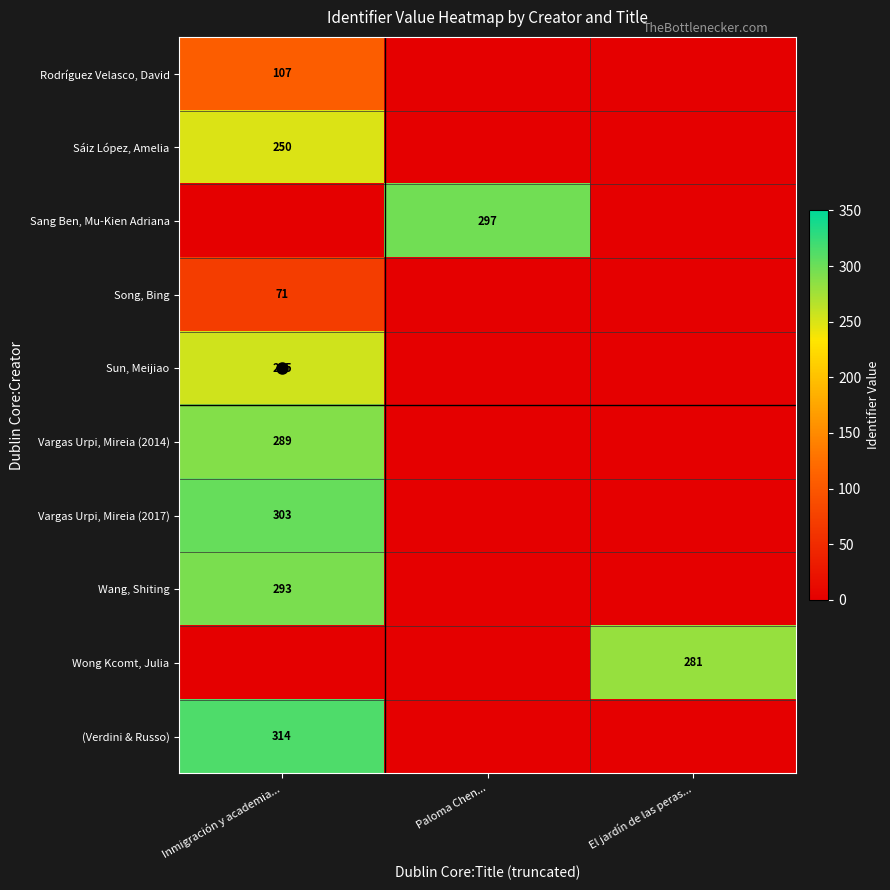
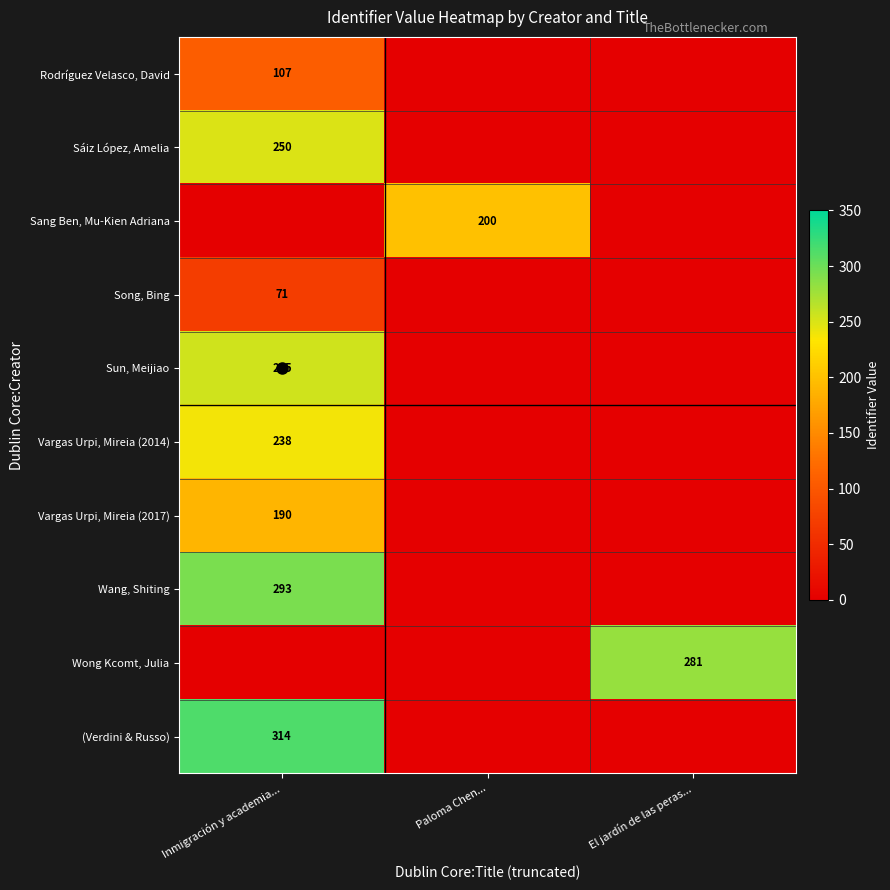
  {
    "Rodríguez Velasco, David": {
      "Inmigración y academia...": 107
    },
    "Sáiz López, Amelia": {
      "Inmigración y academia...": 250
    },
    "Sang Ben, Mu-Kien Adriana": {
-     "Paloma Chen...": 297
+     "Paloma Chen...": 200
    },
    "Song, Bing": {
      "Inmigración y academia...": 71
    },
    "Vargas Urpi, Mireia (2014)": {
-     "Inmigración y academia...": 289
+     "Inmigración y academia...": 238
    },
    "Vargas Urpi, Mireia (2017)": {
-     "Inmigración y academia...": 303
+     "Inmigración y academia...": 190
    },
    "Wang, Shiting": {
      "Inmigración y academia...": 293
    },
    "Wong Kcomt, Julia": {
      "El jardín de las peras...": 281
    },
    "(Verdini & Russo)": {
      "Inmigración y academia...": 314
    }
  }
